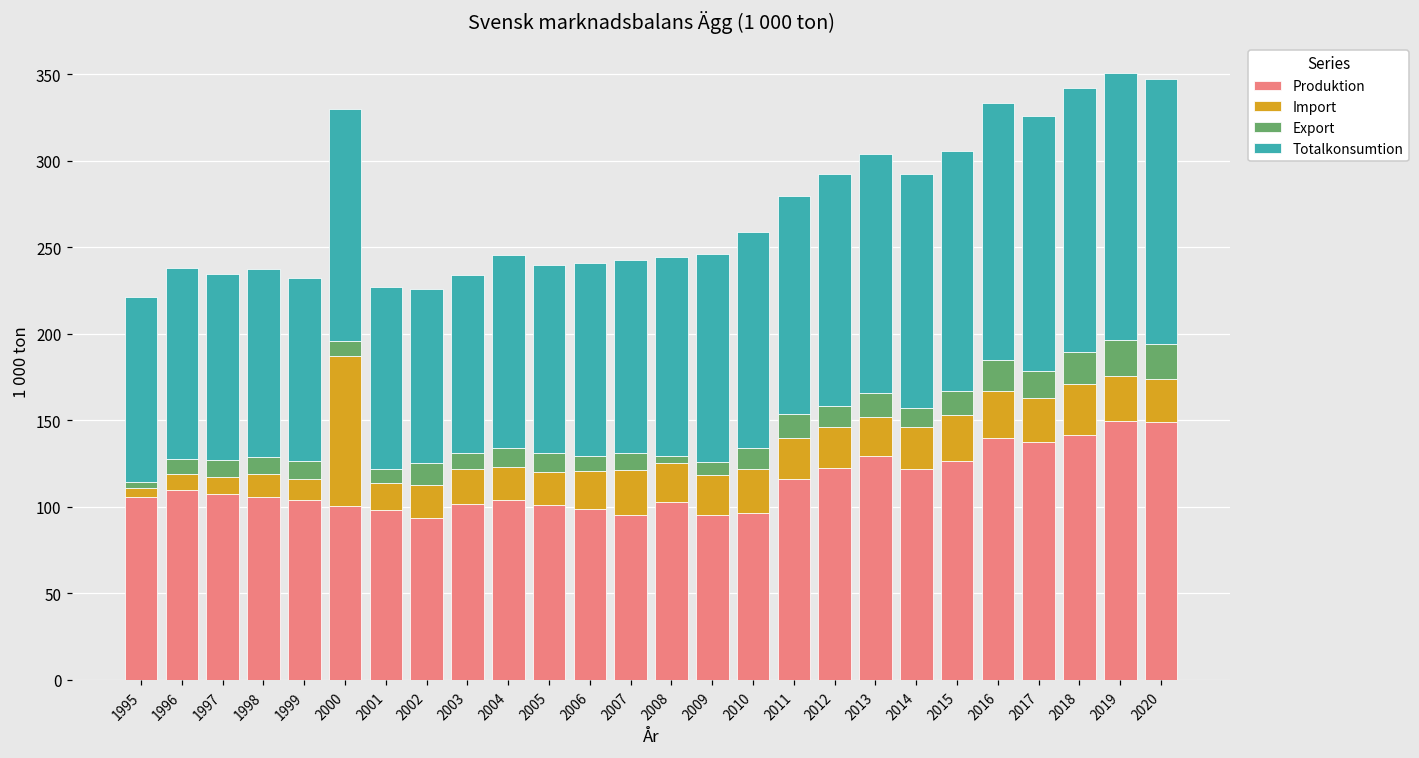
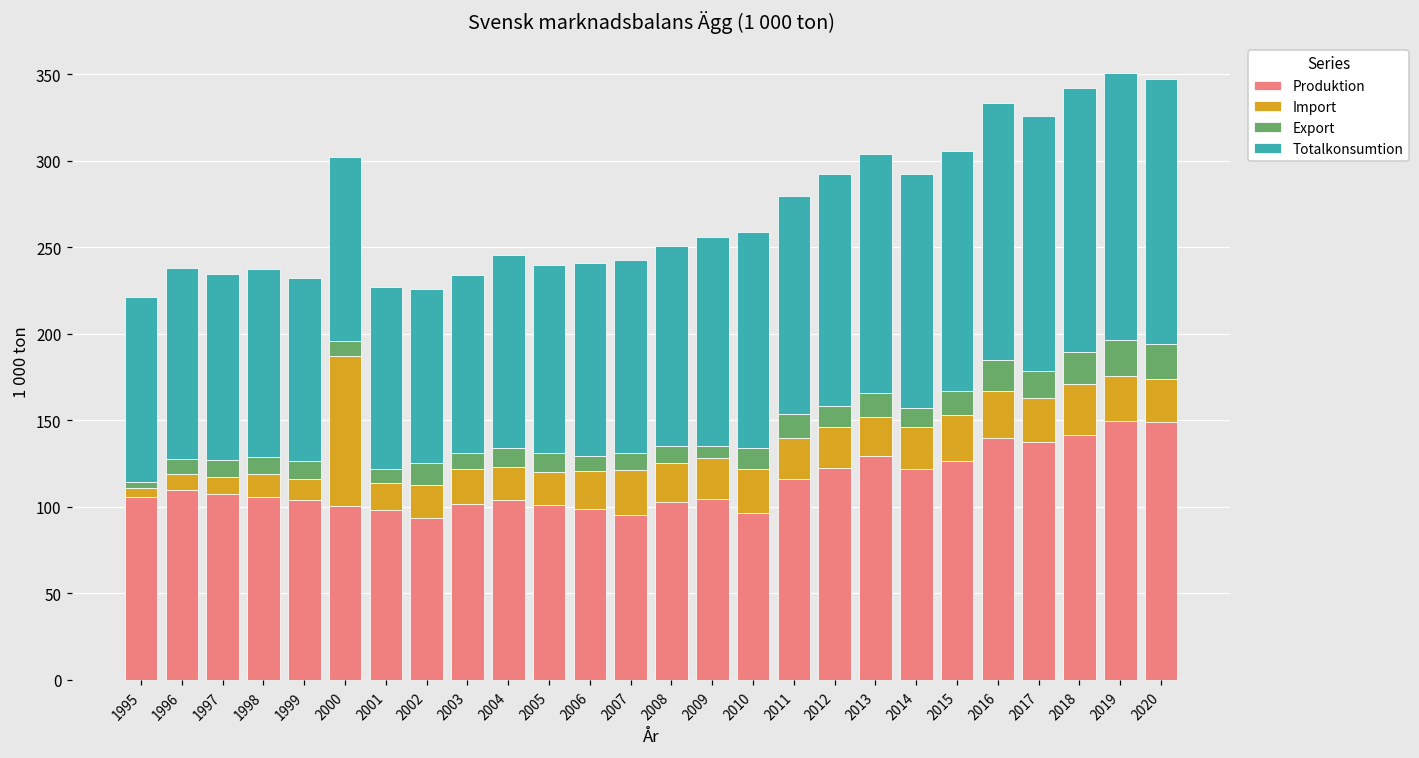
  {
    "Produktion": {
      "1995": 105,
      "1996": 110,
      "1997": 107,
      "1998": 106,
      "1999": 104,
      "2000": 100,
      "2001": 98,
      "2002": 94,
      "2003": 102,
      "2004": 104,
      "2005": 101,
      "2006": 99,
      "2007": 95,
      "2008": 102,
-     "2009": 95,
+     "2009": 105,
      "2010": 97,
      "2011": 116,
      "2012": 122,
      "2013": 129,
      "2014": 122,
      "2015": 127,
      "2016": 140,
      "2017": 137,
      "2018": 141,
      "2019": 150,
      "2020": 149
    },
    "Import": {
      "1995": 5,
      "1996": 9,
      "1997": 10,
      "1998": 13,
      "1999": 12,
      "2000": 87,
      "2001": 16,
      "2002": 19,
      "2003": 20,
      "2004": 19,
      "2005": 19,
      "2006": 22,
      "2007": 26,
      "2008": 23,
      "2009": 23,
      "2010": 25,
      "2011": 24,
      "2012": 24,
      "2013": 23,
      "2014": 24,
      "2015": 26,
      "2016": 27,
      "2017": 25,
      "2018": 30,
      "2019": 26,
      "2020": 25
    },
    "Export": {
      "1995": 4,
      "1996": 9,
      "1997": 10,
      "1998": 10,
      "1999": 10,
      "2000": 9,
      "2001": 8,
      "2002": 12,
      "2003": 10,
      "2004": 11,
      "2005": 11,
      "2006": 9,
      "2007": 10,
-     "2008": 4,
+     "2008": 10,
      "2009": 7,
      "2010": 12,
      "2011": 14,
      "2012": 12,
      "2013": 14,
      "2014": 11,
      "2015": 14,
      "2016": 18,
      "2017": 16,
      "2018": 18,
      "2019": 21,
      "2020": 21
    },
    "Totalkonsumtion": {
      "1995": 107,
      "1996": 110,
      "1997": 107,
      "1998": 109,
      "1999": 106,
-     "2000": 134,
+     "2000": 106,
      "2001": 105,
      "2002": 100,
      "2003": 103,
      "2004": 112,
      "2005": 109,
      "2006": 112,
      "2007": 112,
      "2008": 115,
      "2009": 121,
      "2010": 125,
      "2011": 126,
      "2012": 134,
      "2013": 138,
      "2014": 135,
      "2015": 139,
      "2016": 148,
      "2017": 147,
      "2018": 153,
      "2019": 154,
      "2020": 153
    }
  }
